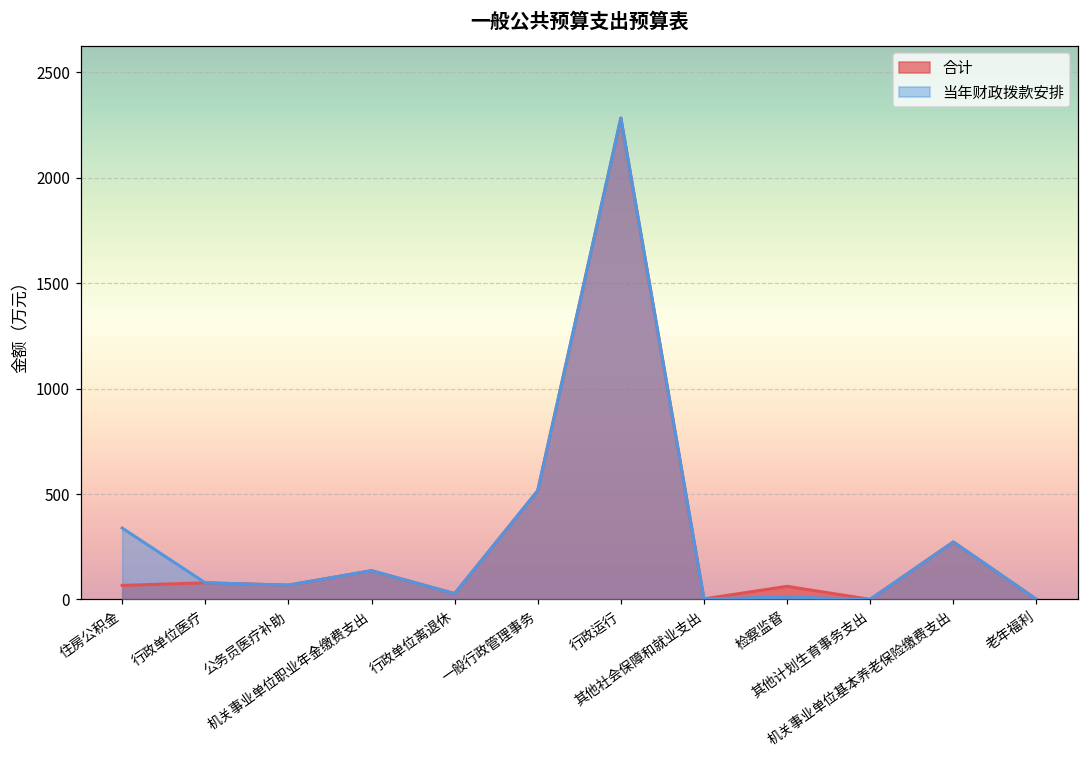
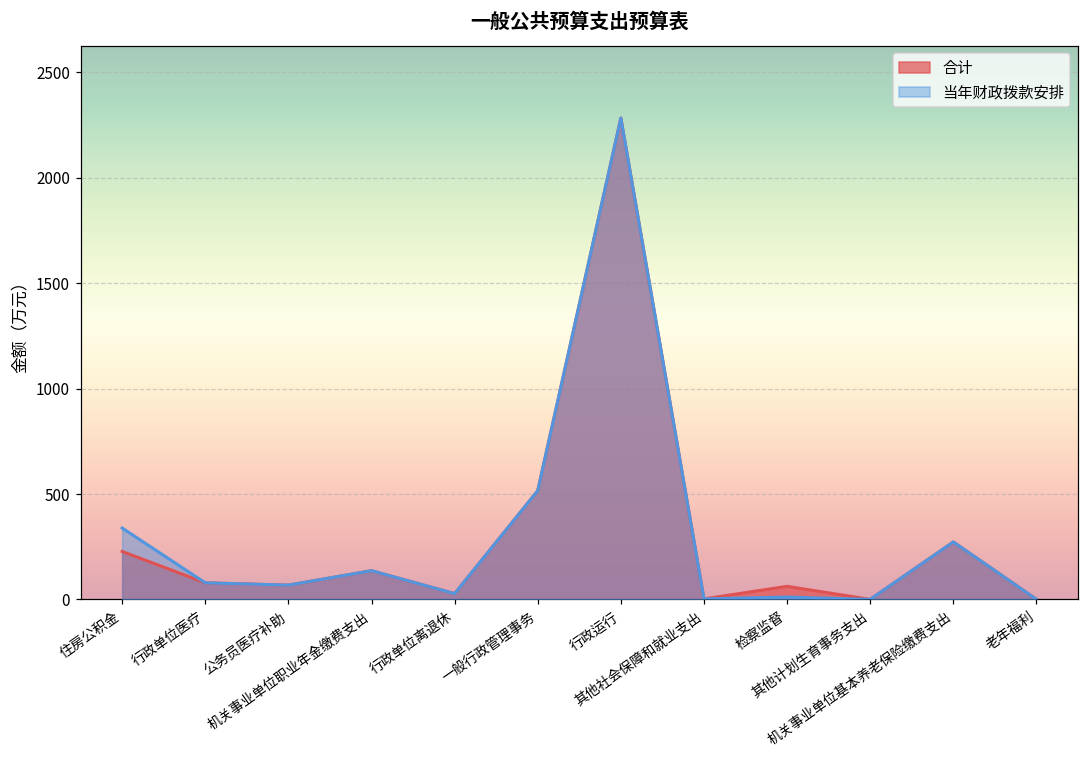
  {
    "合计": {
-     "住房公积金": 70,
+     "住房公积金": 230,
      "检察监督": 60
    },
    "当年财政拨款安排": {
      "住房公积金": 340,
      "检察监督": 10
    }
  }
